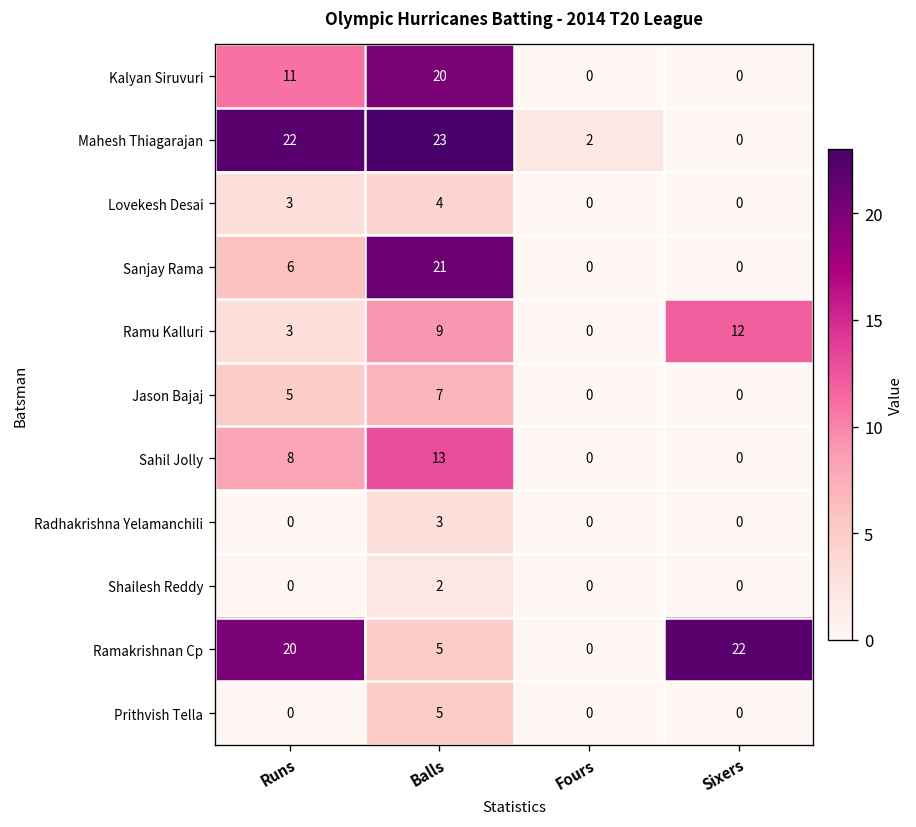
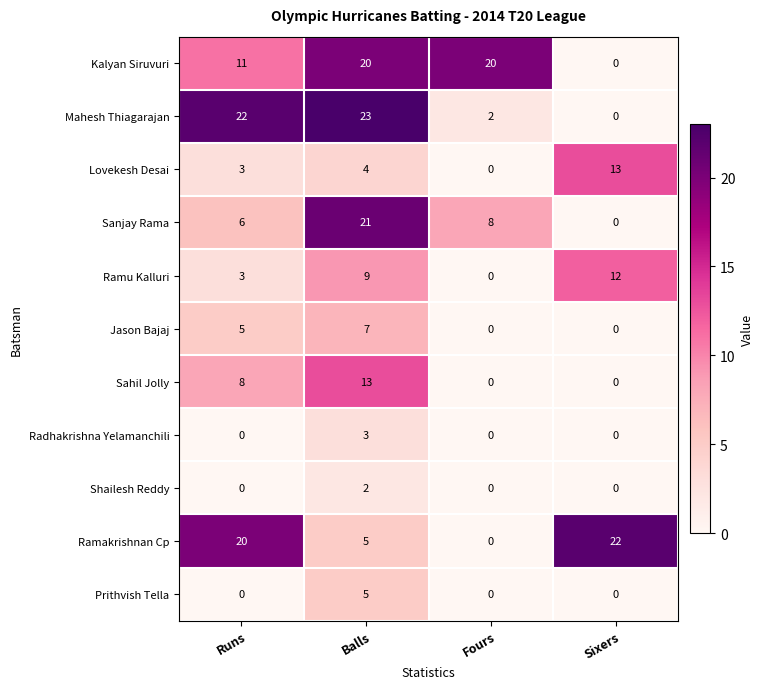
  {
    "Kalyan Siruvuri": {
      "Runs": 11,
      "Balls": 20,
-     "Fours": 0,
+     "Fours": 20,
      "Sixers": 0
    },
    "Mahesh Thiagarajan": {
      "Runs": 22,
      "Balls": 23,
      "Fours": 2,
      "Sixers": 0
    },
    "Lovekesh Desai": {
      "Runs": 3,
      "Balls": 4,
      "Fours": 0,
-     "Sixers": 0
+     "Sixers": 13
    },
    "Sanjay Rama": {
      "Runs": 6,
      "Balls": 21,
-     "Fours": 0,
+     "Fours": 8,
      "Sixers": 0
    },
    "Ramu Kalluri": {
      "Runs": 3,
      "Balls": 9,
      "Fours": 0,
      "Sixers": 12
    },
    "Jason Bajaj": {
      "Runs": 5,
      "Balls": 7,
      "Fours": 0,
      "Sixers": 0
    },
    "Sahil Jolly": {
      "Runs": 8,
      "Balls": 13,
      "Fours": 0,
      "Sixers": 0
    },
    "Radhakrishna Yelamanchili": {
      "Runs": 0,
      "Balls": 3,
      "Fours": 0,
      "Sixers": 0
    },
    "Shailesh Reddy": {
      "Runs": 0,
      "Balls": 2,
      "Fours": 0,
      "Sixers": 0
    },
    "Ramakrishnan Cp": {
      "Runs": 20,
      "Balls": 5,
      "Fours": 0,
      "Sixers": 22
    },
    "Prithvish Tella": {
      "Runs": 0,
      "Balls": 5,
      "Fours": 0,
      "Sixers": 0
    }
  }
